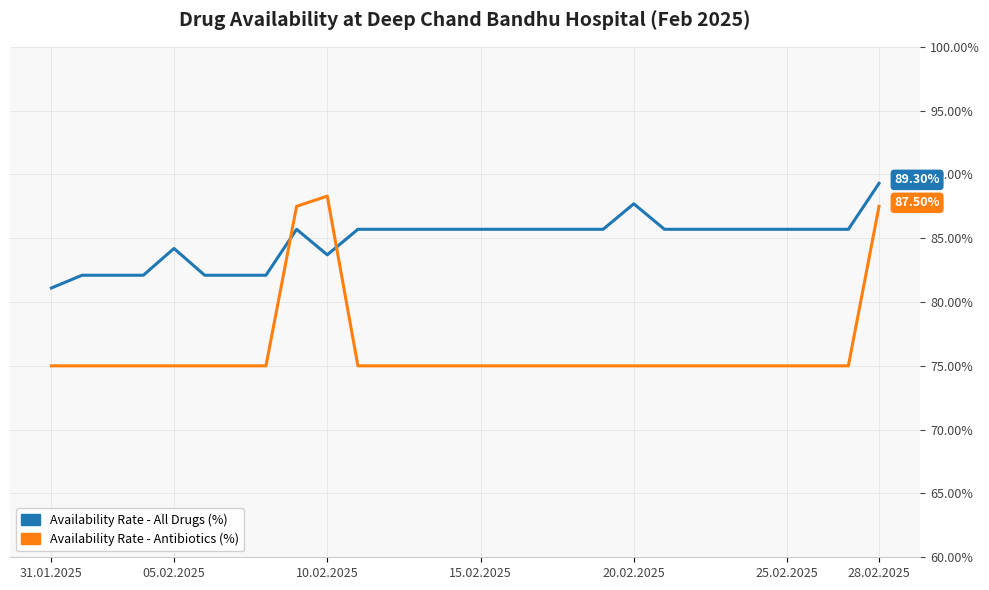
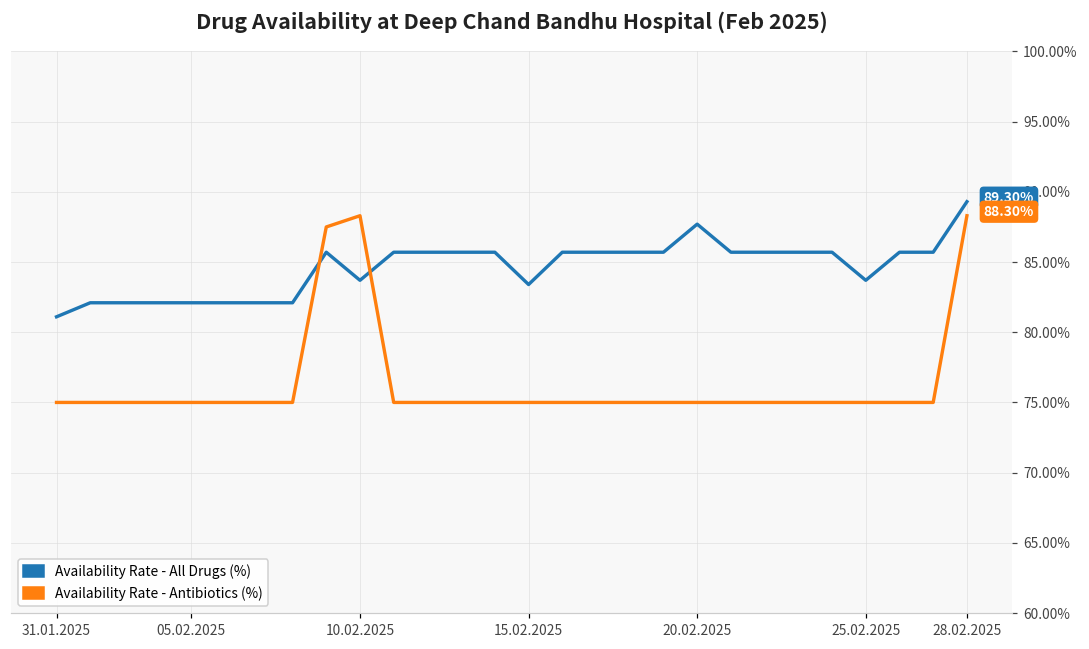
  {
    "Availability Rate - All Drugs (%)": {
      "31.01.2025": "81.1%",
-     "05.02.2025": "84.2%",
+     "05.02.2025": "82.1%",
      "10.02.2025": "83.7%",
-     "15.02.2025": "85.7%",
+     "15.02.2025": "83.4%",
      "20.02.2025": "87.7%",
-     "25.02.2025": "85.7%"
+     "25.02.2025": "83.7%"
    },
    "Availability Rate - Antibiotics (%)": {
-     "28.02.2025": "87.50%"
+     "28.02.2025": "88.30%"
    }
  }
